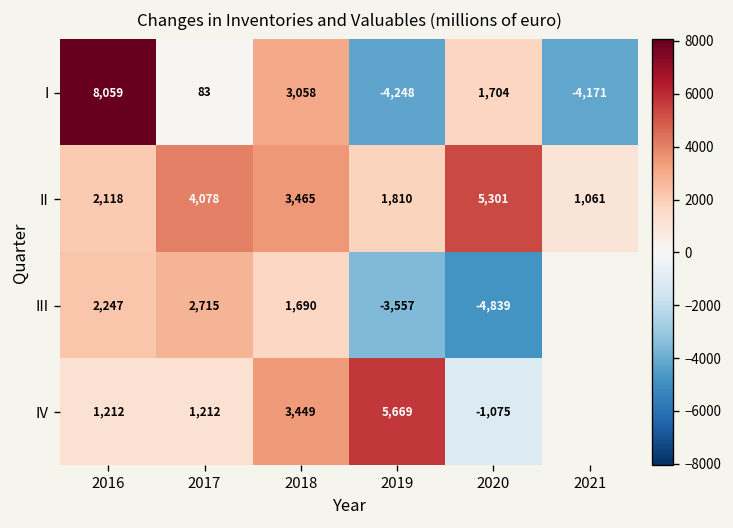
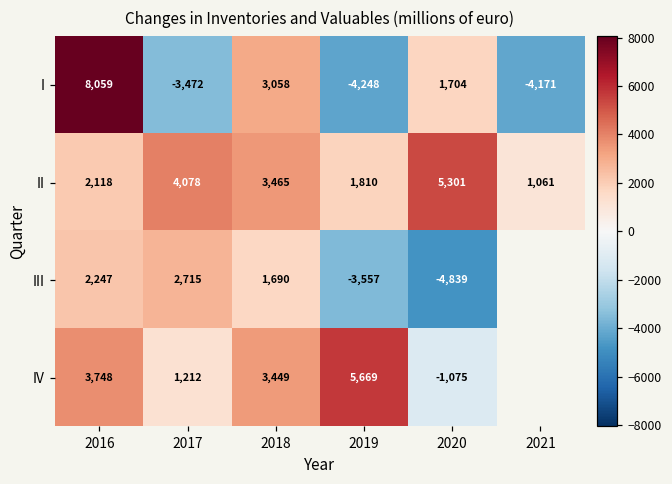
  {
    "I": {
      "2016": "8,059",
-     "2017": "83",
+     "2017": "-3,472",
      "2018": "3,058",
      "2019": "-4,248",
      "2020": "1,704",
      "2021": "-4,171"
    },
    "II": {
      "2016": "2,118",
      "2017": "4,078",
      "2018": "3,465",
      "2019": "1,810",
      "2020": "5,301",
      "2021": "1,061"
    },
    "III": {
      "2016": "2,247",
      "2017": "2,715",
      "2018": "1,690",
      "2019": "-3,557",
      "2020": "-4,839"
    },
    "IV": {
-     "2016": "1,212",
+     "2016": "3,748",
      "2017": "1,212",
      "2018": "3,449",
      "2019": "5,669",
      "2020": "-1,075"
    }
  }
